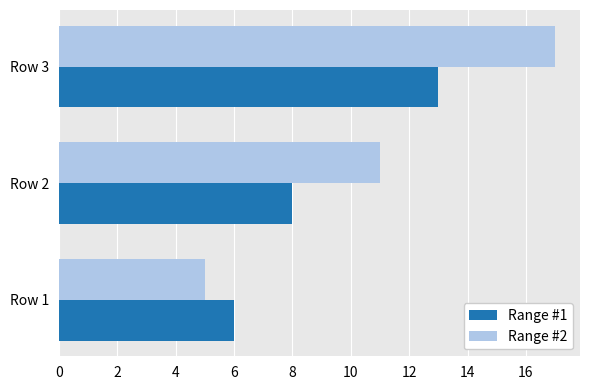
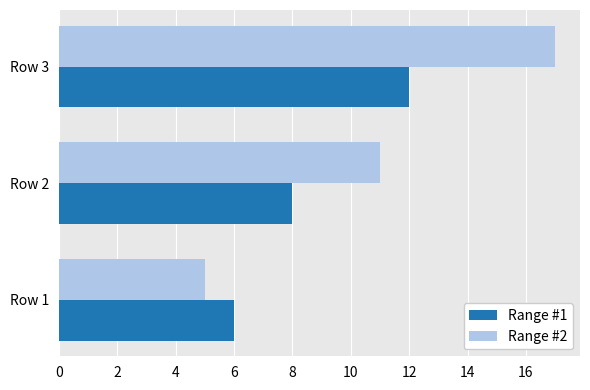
  {
    "Range #1": {
-     "Row 3": 13,
+     "Row 3": 12,
      "Row 2": 8,
      "Row 1": 6
    },
    "Range #2": {
      "Row 3": 17,
      "Row 2": 11,
      "Row 1": 5
    }
  }
